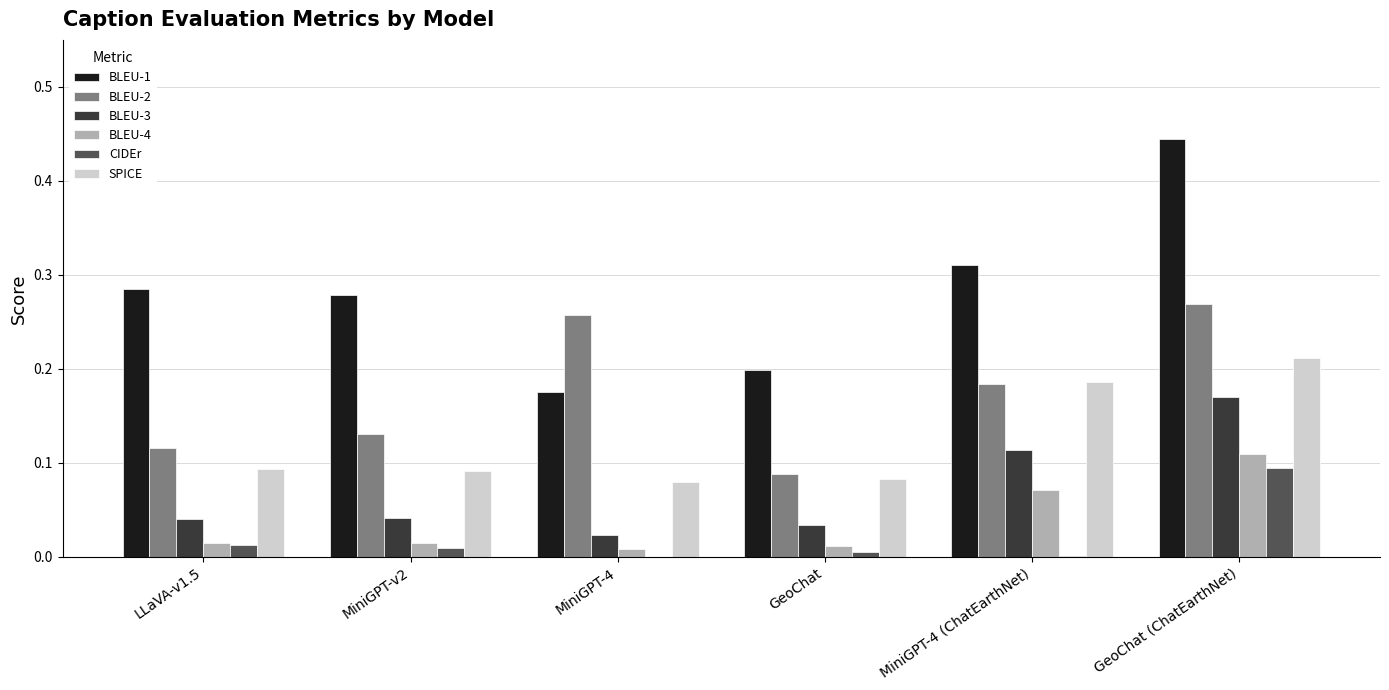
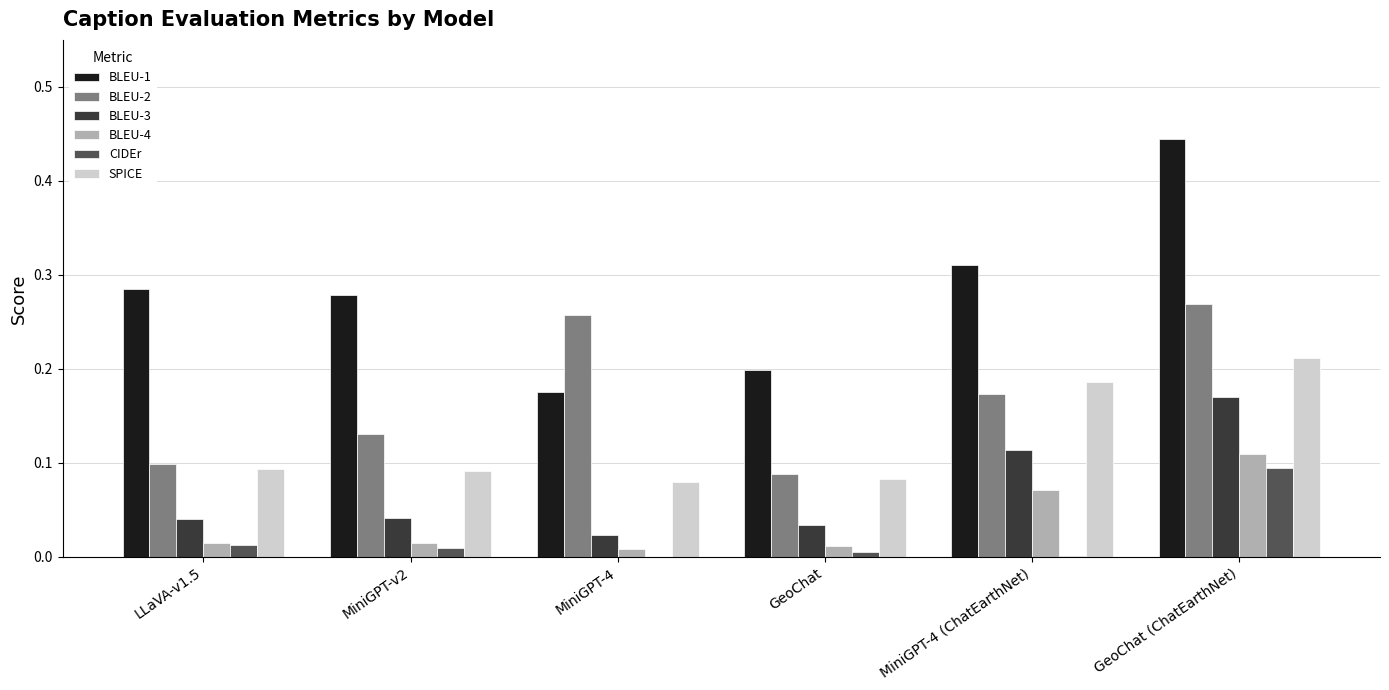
  {
    "BLEU-2": {
-     "LLaVA-v1.5": 0.12,
+     "LLaVA-v1.5": 0.10,
      "MiniGPT-v2": 0.13,
      "MiniGPT-4": 0.26,
      "GeoChat": 0.09,
-     "MiniGPT-4 (ChatEarthNet)": 0.18,
+     "MiniGPT-4 (ChatEarthNet)": 0.17,
      "GeoChat (ChatEarthNet)": 0.27
    }
  }
